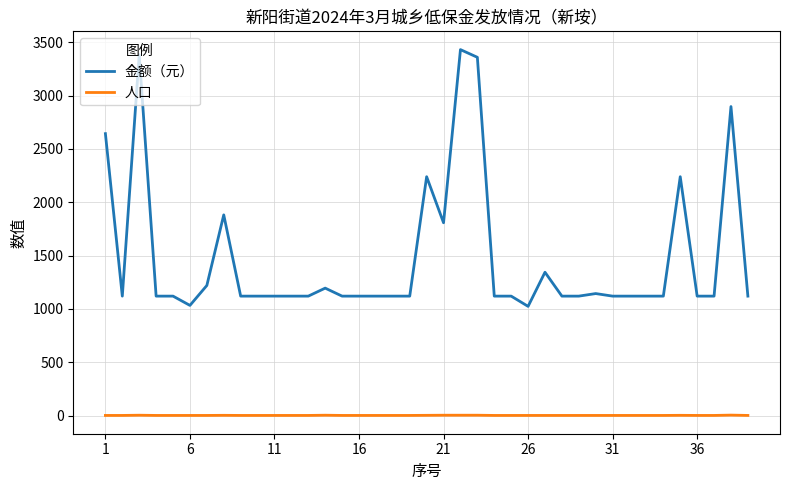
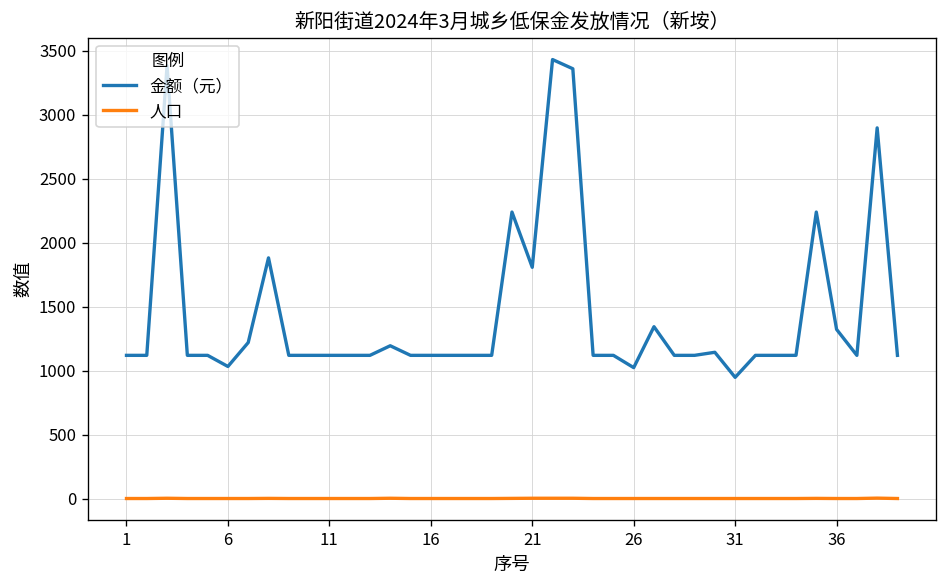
  {
    "金额（元）": {
-     "1": 2640,
+     "1": 1120,
      "6": 1030,
      "11": 1120,
      "16": 1120,
      "21": 1810,
      "26": 1020,
-     "31": 1120,
-     "36": 1120
+     "31": 950,
+     "36": 1320
    },
    "人口": {
      "1": 0,
      "6": 0,
      "11": 0,
      "16": 0,
      "21": 0,
      "26": 0,
      "31": 0,
      "36": 0
    }
  }
